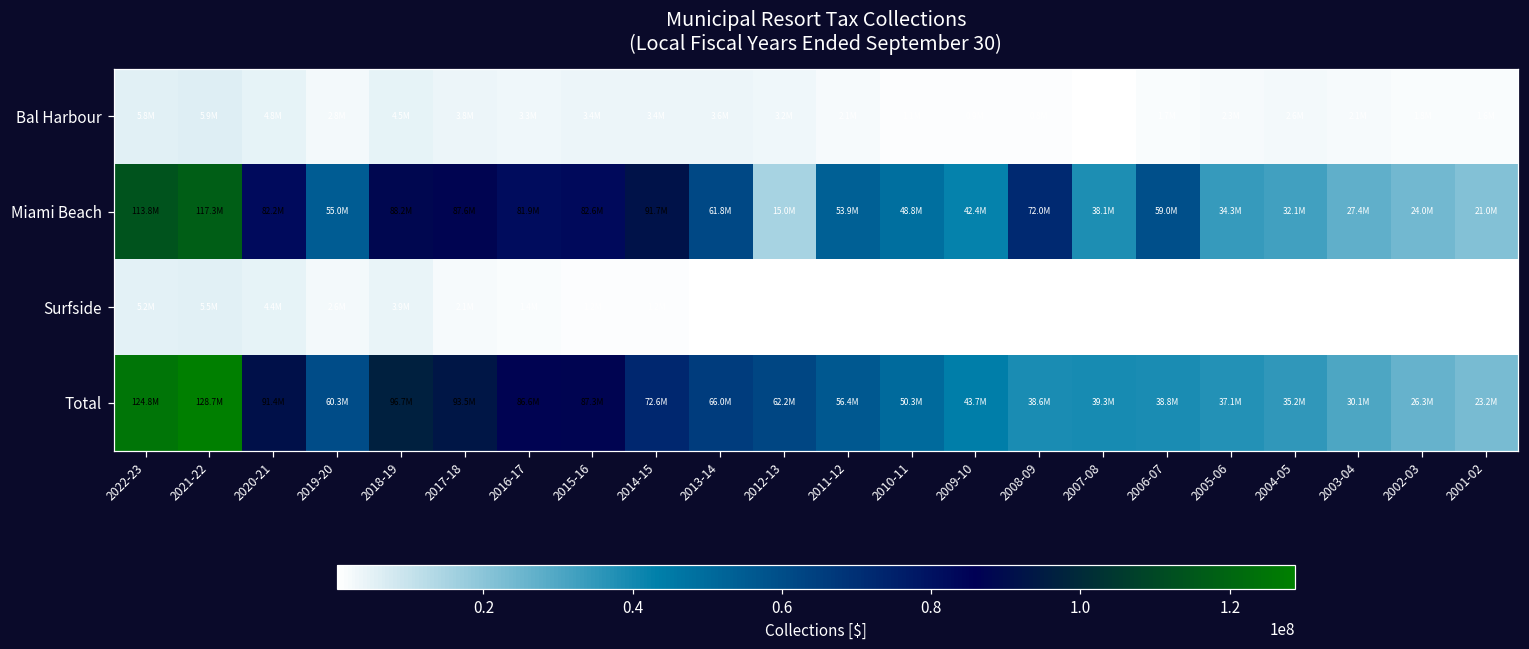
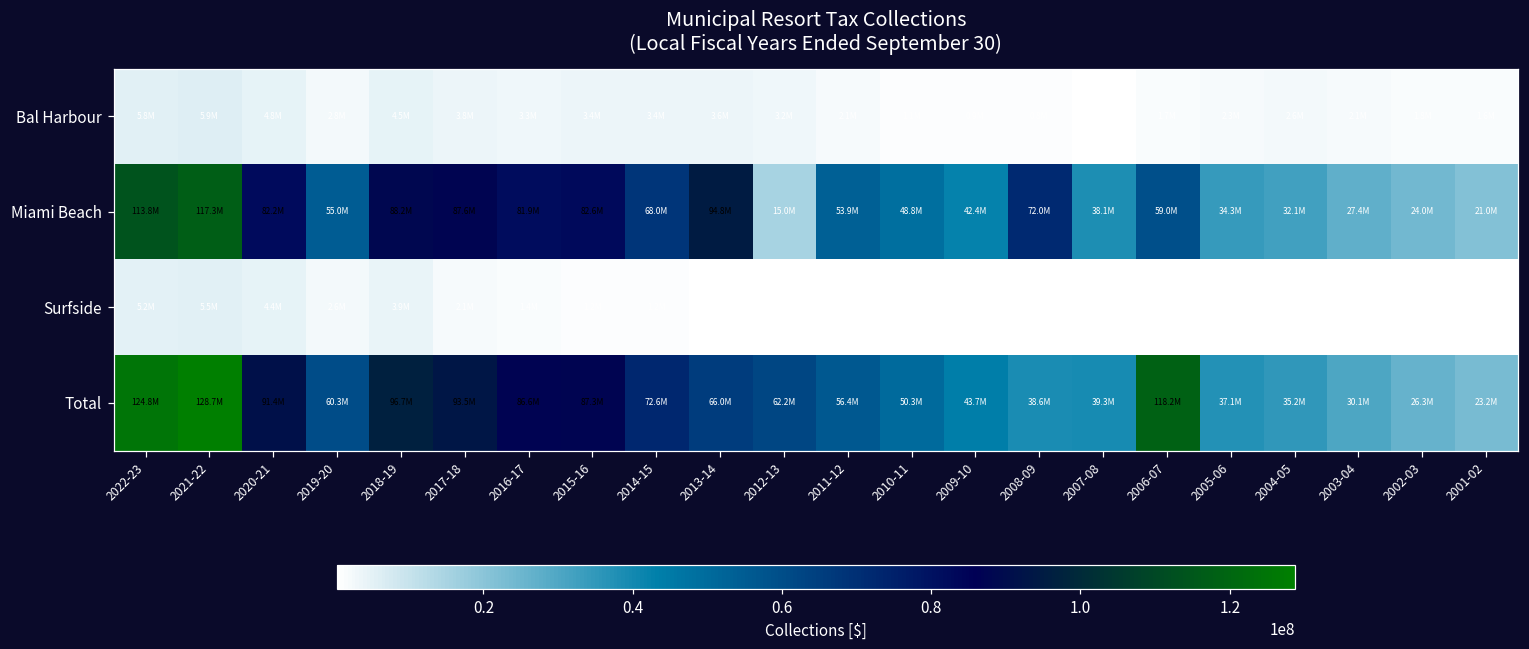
  {
    "Miami Beach": {
      "2022-23": "113.8M",
      "2021-22": "117.3M",
      "2020-21": "82.2M",
      "2019-20": "55.0M",
      "2018-19": "88.2M",
      "2017-18": "87.6M",
      "2016-17": "81.9M",
      "2015-16": "82.6M",
-     "2014-15": "91.7M",
-     "2013-14": "61.8M",
+     "2014-15": "68.0M",
+     "2013-14": "94.8M",
      "2012-13": "15.0M",
      "2011-12": "53.9M",
      "2010-11": "48.8M",
      "2009-10": "42.4M",
      "2008-09": "72.0M",
      "2007-08": "38.1M",
      "2006-07": "59.0M",
      "2005-06": "34.3M",
      "2004-05": "32.1M",
      "2003-04": "27.4M",
      "2002-03": "24.0M",
      "2001-02": "21.0M"
    },
    "Total": {
      "2022-23": "124.8M",
      "2021-22": "128.7M",
      "2020-21": "91.4M",
      "2019-20": "60.3M",
      "2018-19": "96.7M",
      "2017-18": "93.5M",
      "2016-17": "86.6M",
      "2015-16": "87.3M",
      "2014-15": "72.6M",
      "2013-14": "66.0M",
      "2012-13": "62.2M",
      "2011-12": "56.4M",
      "2010-11": "50.3M",
      "2009-10": "43.7M",
      "2008-09": "38.6M",
      "2007-08": "39.3M",
-     "2006-07": "38.8M",
+     "2006-07": "118.2M",
      "2005-06": "37.1M",
      "2004-05": "35.2M",
      "2003-04": "30.1M",
      "2002-03": "26.3M",
      "2001-02": "23.2M"
    }
  }
